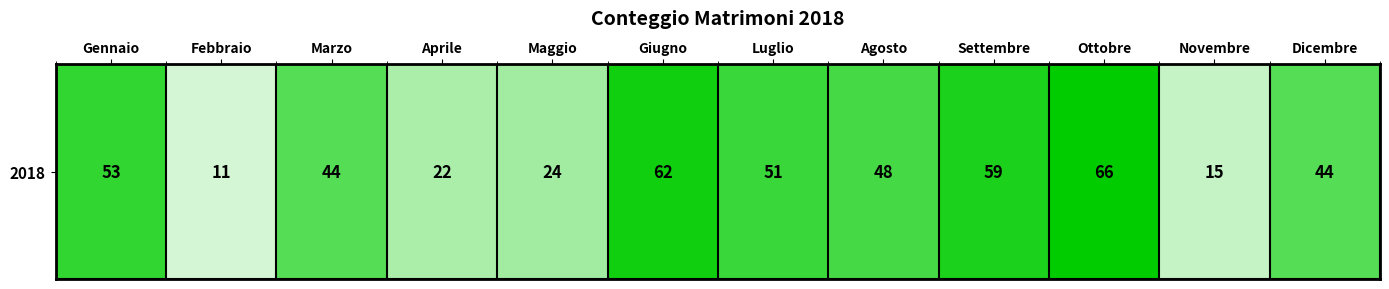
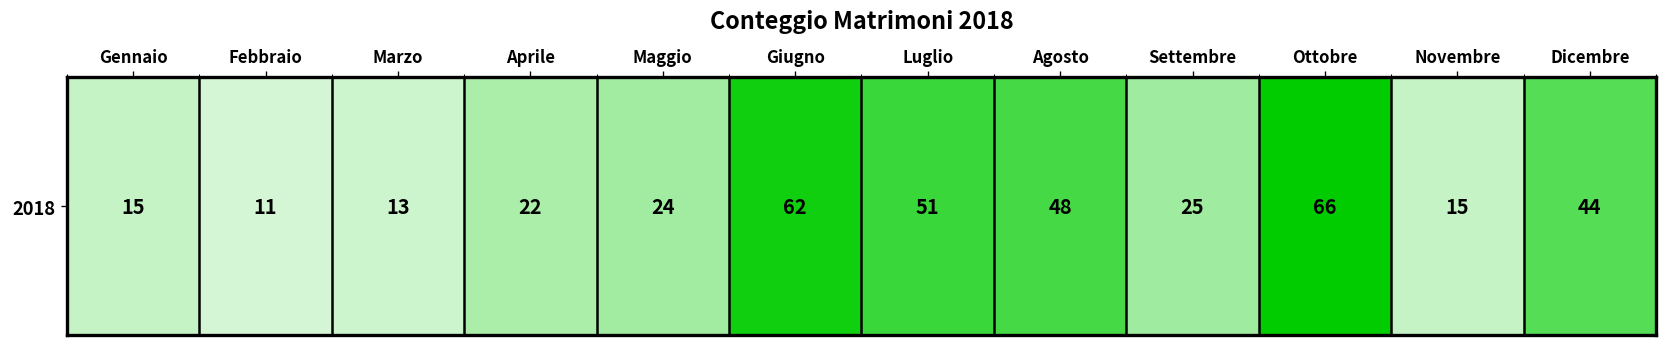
  {
    "2018": {
-     "Gennaio": 53,
+     "Gennaio": 15,
      "Febbraio": 11,
-     "Marzo": 44,
+     "Marzo": 13,
      "Aprile": 22,
      "Maggio": 24,
      "Giugno": 62,
      "Luglio": 51,
      "Agosto": 48,
-     "Settembre": 59,
+     "Settembre": 25,
      "Ottobre": 66,
      "Novembre": 15,
      "Dicembre": 44
    }
  }
